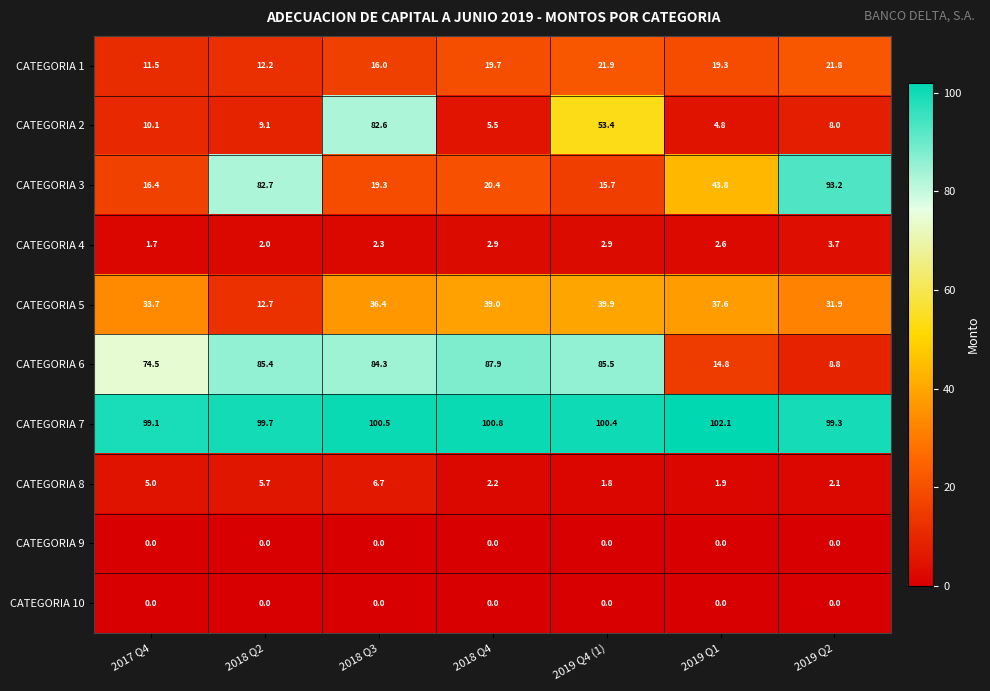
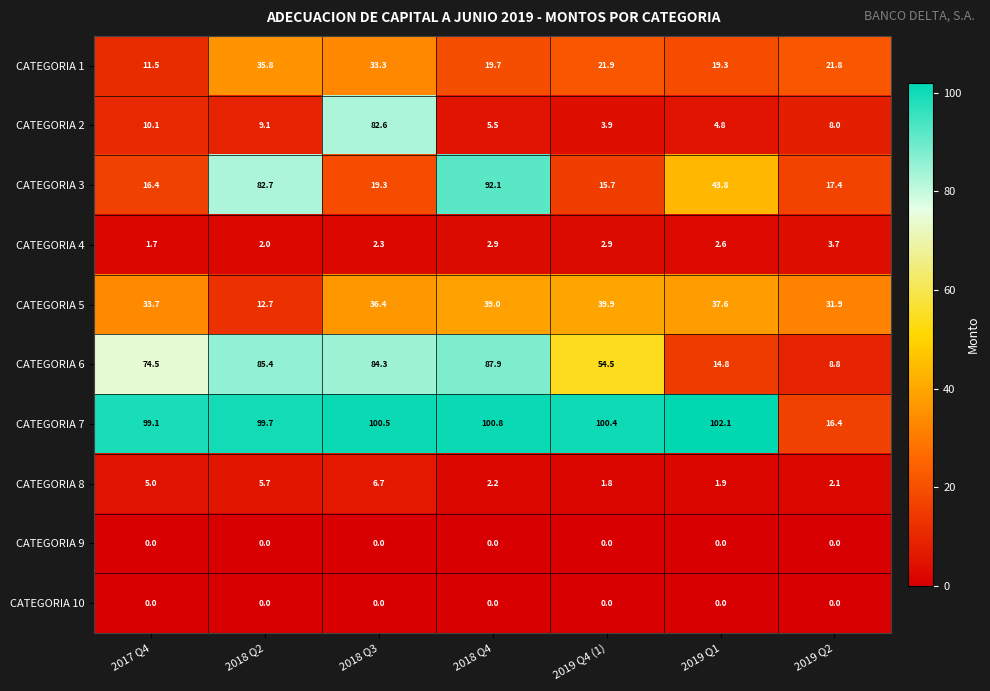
  {
    "CATEGORIA 1": {
      "2017 Q4": 11.5,
-     "2018 Q2": 12.2,
-     "2018 Q3": 16.0,
+     "2018 Q2": 35.8,
+     "2018 Q3": 33.3,
      "2018 Q4": 19.7,
      "2019 Q4 (1)": 21.9,
      "2019 Q1": 19.3,
      "2019 Q2": 21.8
    },
    "CATEGORIA 2": {
      "2017 Q4": 10.1,
      "2018 Q2": 9.1,
      "2018 Q3": 82.6,
      "2018 Q4": 5.5,
-     "2019 Q4 (1)": 53.4,
+     "2019 Q4 (1)": 3.9,
      "2019 Q1": 4.8,
      "2019 Q2": 8.0
    },
    "CATEGORIA 3": {
      "2017 Q4": 16.4,
      "2018 Q2": 82.7,
      "2018 Q3": 19.3,
-     "2018 Q4": 20.4,
+     "2018 Q4": 92.1,
      "2019 Q4 (1)": 15.7,
      "2019 Q1": 43.8,
-     "2019 Q2": 93.2
+     "2019 Q2": 17.4
    },
    "CATEGORIA 4": {
      "2017 Q4": 1.7,
      "2018 Q2": 2.0,
      "2018 Q3": 2.3,
      "2018 Q4": 2.9,
      "2019 Q4 (1)": 2.9,
      "2019 Q1": 2.6,
      "2019 Q2": 3.7
    },
    "CATEGORIA 5": {
      "2017 Q4": 33.7,
      "2018 Q2": 12.7,
      "2018 Q3": 36.4,
      "2018 Q4": 39.0,
      "2019 Q4 (1)": 39.9,
      "2019 Q1": 37.6,
      "2019 Q2": 31.9
    },
    "CATEGORIA 6": {
      "2017 Q4": 74.5,
      "2018 Q2": 85.4,
      "2018 Q3": 84.3,
      "2018 Q4": 87.9,
-     "2019 Q4 (1)": 85.5,
+     "2019 Q4 (1)": 54.5,
      "2019 Q1": 14.8,
      "2019 Q2": 8.8
    },
    "CATEGORIA 7": {
      "2017 Q4": 99.1,
      "2018 Q2": 99.7,
      "2018 Q3": 100.5,
      "2018 Q4": 100.8,
      "2019 Q4 (1)": 100.4,
      "2019 Q1": 102.1,
-     "2019 Q2": 99.3
+     "2019 Q2": 16.4
    },
    "CATEGORIA 8": {
      "2017 Q4": 5.0,
      "2018 Q2": 5.7,
      "2018 Q3": 6.7,
      "2018 Q4": 2.2,
      "2019 Q4 (1)": 1.8,
      "2019 Q1": 1.9,
      "2019 Q2": 2.1
    },
    "CATEGORIA 9": {
      "2017 Q4": 0.0,
      "2018 Q2": 0.0,
      "2018 Q3": 0.0,
      "2018 Q4": 0.0,
      "2019 Q4 (1)": 0.0,
      "2019 Q1": 0.0,
      "2019 Q2": 0.0
    },
    "CATEGORIA 10": {
      "2017 Q4": 0.0,
      "2018 Q2": 0.0,
      "2018 Q3": 0.0,
      "2018 Q4": 0.0,
      "2019 Q4 (1)": 0.0,
      "2019 Q1": 0.0,
      "2019 Q2": 0.0
    }
  }
